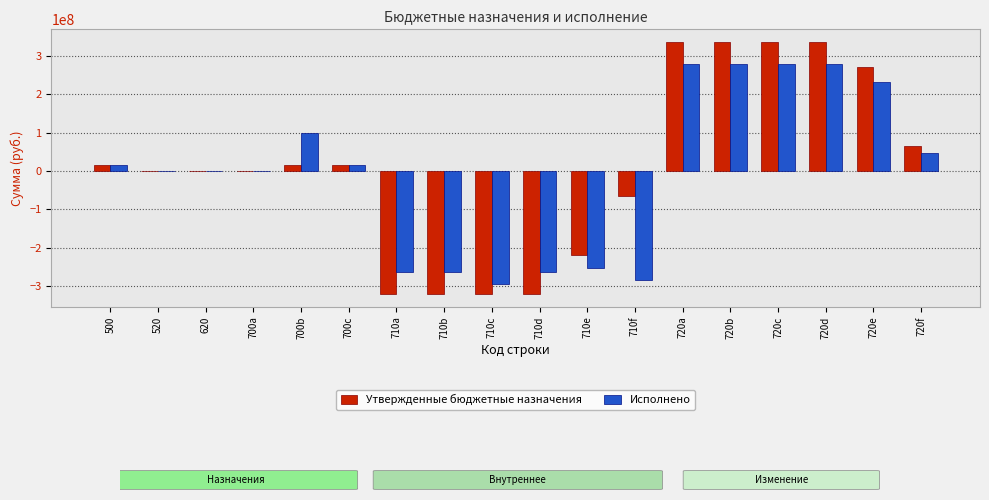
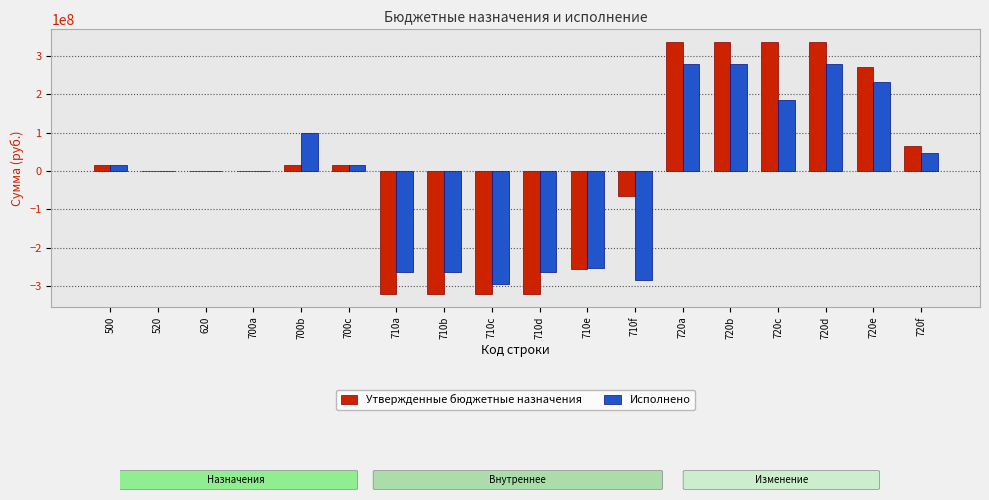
  {
    "Утвержденные бюджетные назначения": {
      "500": 20000000,
      "520": 0,
      "620": 0,
      "700a": 0,
      "700b": 20000000,
      "700c": 20000000,
      "710a": -320000000,
      "710b": -320000000,
      "710c": -320000000,
      "710d": -320000000,
-     "710e": -220000000,
+     "710e": -260000000,
      "710f": -60000000,
      "720a": 340000000,
      "720b": 340000000,
      "720c": 340000000,
      "720d": 340000000,
      "720e": 270000000,
      "720f": 60000000
    },
    "Исполнено": {
      "500": 20000000,
      "520": 0,
      "620": 0,
      "700a": 0,
      "700b": 100000000,
      "700c": 20000000,
      "710a": -260000000,
      "710b": -260000000,
      "710c": -290000000,
      "710d": -260000000,
      "710e": -250000000,
      "710f": -280000000,
      "720a": 280000000,
      "720b": 280000000,
-     "720c": 280000000,
+     "720c": 180000000,
      "720d": 280000000,
      "720e": 230000000,
      "720f": 50000000
    }
  }
